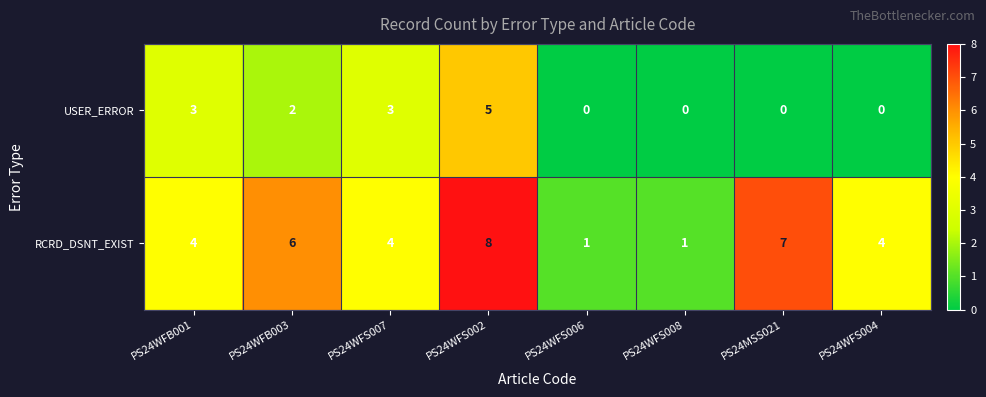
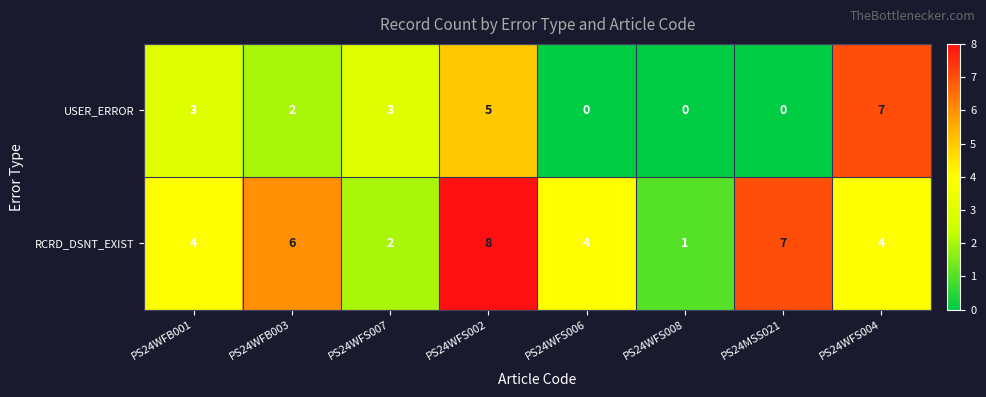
  {
    "USER_ERROR": {
      "PS24WFB001": 3,
      "PS24WFB003": 2,
      "PS24WFS007": 3,
      "PS24WFS002": 5,
      "PS24WFS006": 0,
      "PS24WFS008": 0,
      "PS24MSS021": 0,
-     "PS24WFS004": 0
+     "PS24WFS004": 7
    },
    "RCRD_DSNT_EXIST": {
      "PS24WFB001": 4,
      "PS24WFB003": 6,
-     "PS24WFS007": 4,
+     "PS24WFS007": 2,
      "PS24WFS002": 8,
-     "PS24WFS006": 1,
+     "PS24WFS006": 4,
      "PS24WFS008": 1,
      "PS24MSS021": 7,
      "PS24WFS004": 4
    }
  }
